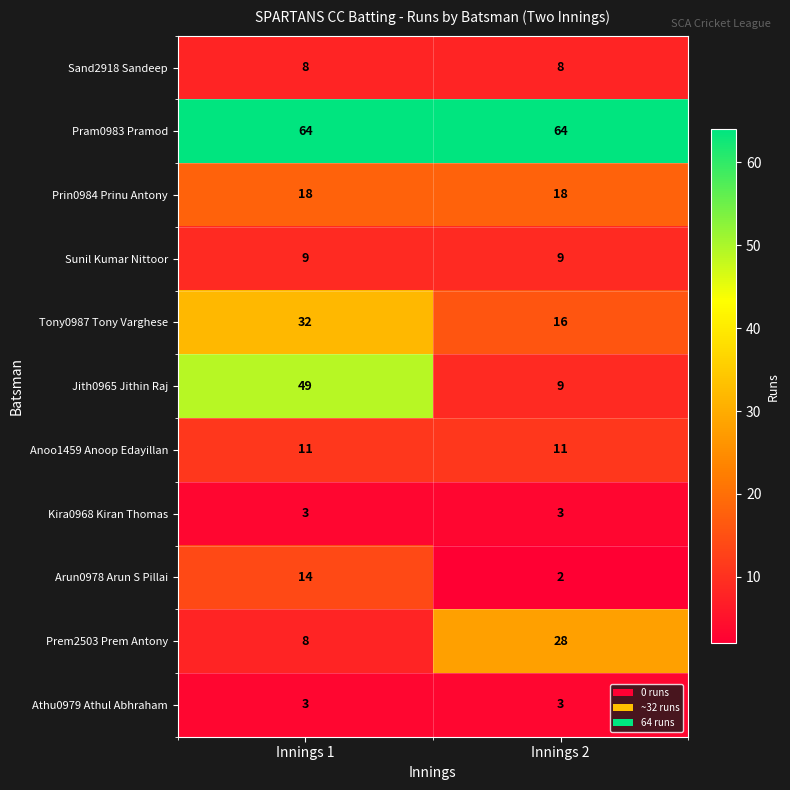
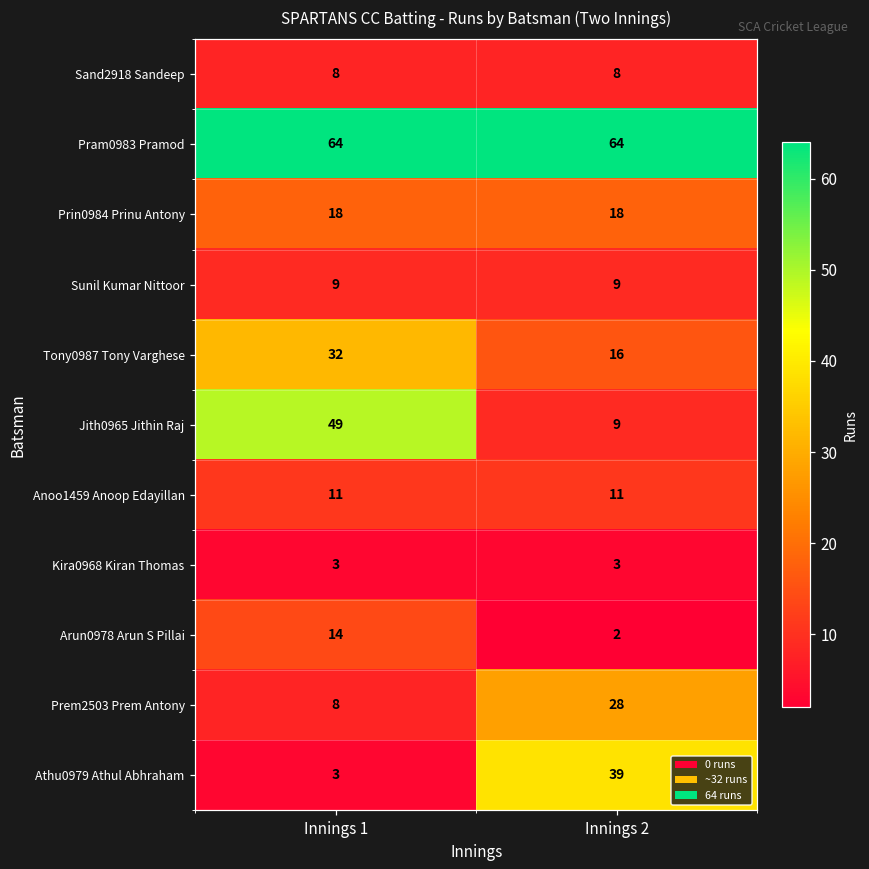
  {
    "Sand2918 Sandeep": {
      "Innings 1": 8,
      "Innings 2": 8
    },
    "Pram0983 Pramod": {
      "Innings 1": 64,
      "Innings 2": 64
    },
    "Prin0984 Prinu Antony": {
      "Innings 1": 18,
      "Innings 2": 18
    },
    "Sunil Kumar Nittoor": {
      "Innings 1": 9,
      "Innings 2": 9
    },
    "Tony0987 Tony Varghese": {
      "Innings 1": 32,
      "Innings 2": 16
    },
    "Jith0965 Jithin Raj": {
      "Innings 1": 49,
      "Innings 2": 9
    },
    "Anoo1459 Anoop Edayillan": {
      "Innings 1": 11,
      "Innings 2": 11
    },
    "Kira0968 Kiran Thomas": {
      "Innings 1": 3,
      "Innings 2": 3
    },
    "Arun0978 Arun S Pillai": {
      "Innings 1": 14,
      "Innings 2": 2
    },
    "Prem2503 Prem Antony": {
      "Innings 1": 8,
      "Innings 2": 28
    },
    "Athu0979 Athul Abhraham": {
      "Innings 1": 3,
-     "Innings 2": 3
+     "Innings 2": 39
    }
  }
